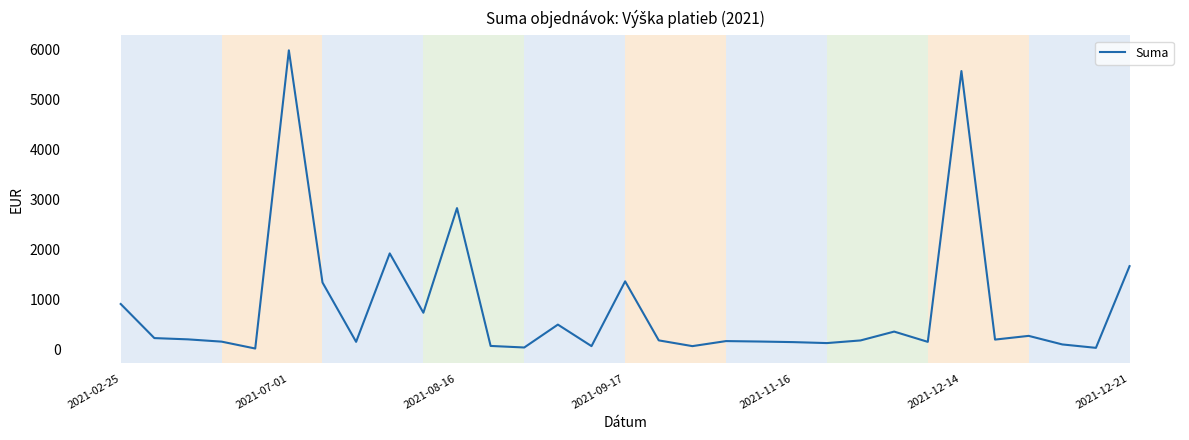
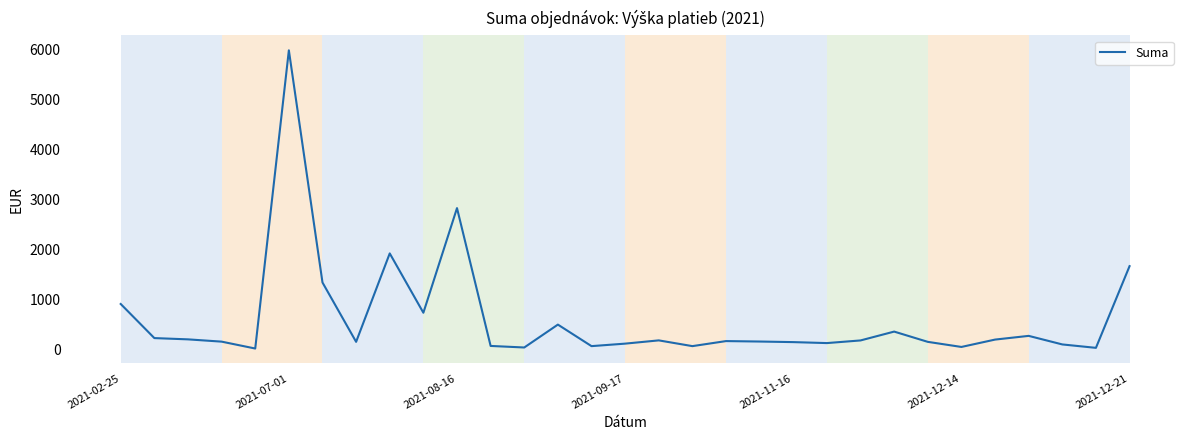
  {
    "2021-02-25": 900,
    "2021-07-01": 6000,
    "2021-08-16": 2800,
-   "2021-09-17": 1400,
+   "2021-09-17": 100,
    "2021-11-16": 100,
-   "2021-12-14": 5600,
+   "2021-12-14": 100,
    "2021-12-21": 1700
  }
